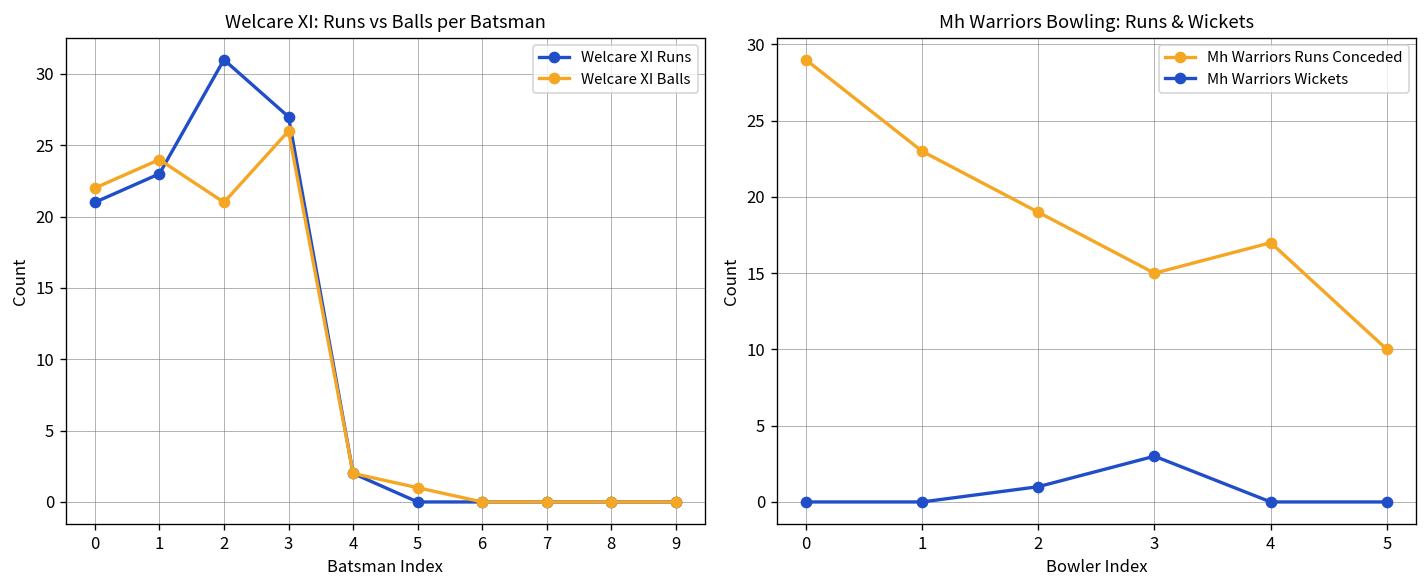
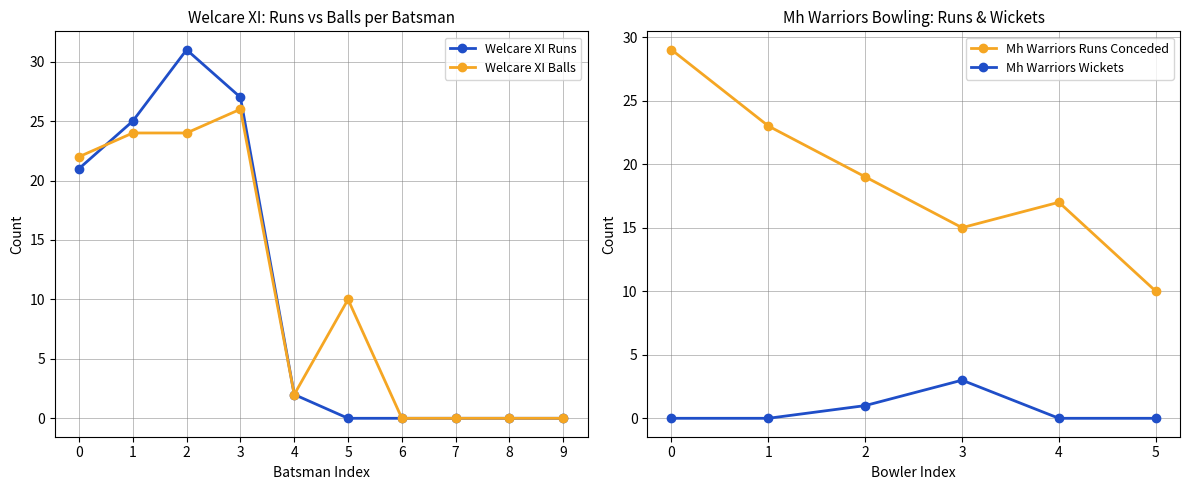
  {
    "Welcare XI: Runs vs Balls per Batsman": {
      "Welcare XI Runs": {
        "0": 21,
-       "1": 23,
+       "1": 25,
        "2": 31,
        "3": 27,
        "5": 0
      },
      "Welcare XI Balls": {
        "0": 22,
        "1": 24,
-       "2": 21,
+       "2": 24,
        "3": 26,
-       "5": 1
+       "5": 10
      }
    },
    "Mh Warriors Bowling: Runs & Wickets": {
      "Mh Warriors Runs Conceded": {
        "0": 29.0,
        "1": 23.0,
        "2": 19.0,
        "3": 15.0,
        "4": 17.0,
        "5": 10.0
      },
      "Mh Warriors Wickets": {
        "0": 0.0,
        "1": 0.0,
        "2": 1.0,
        "3": 3.0,
        "4": 0.0,
        "5": 0.0
      }
    }
  }
